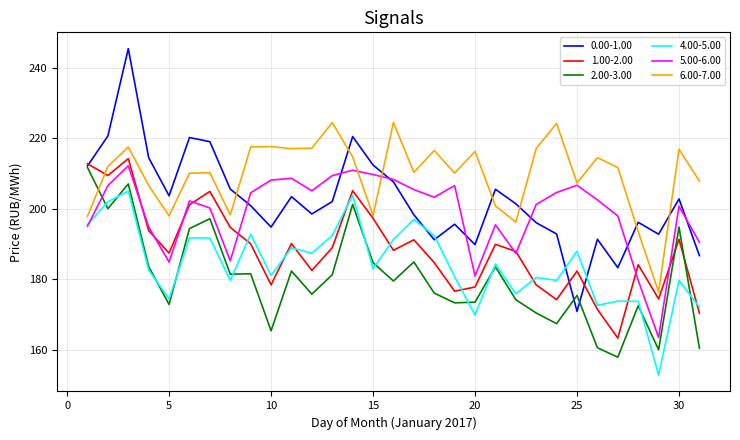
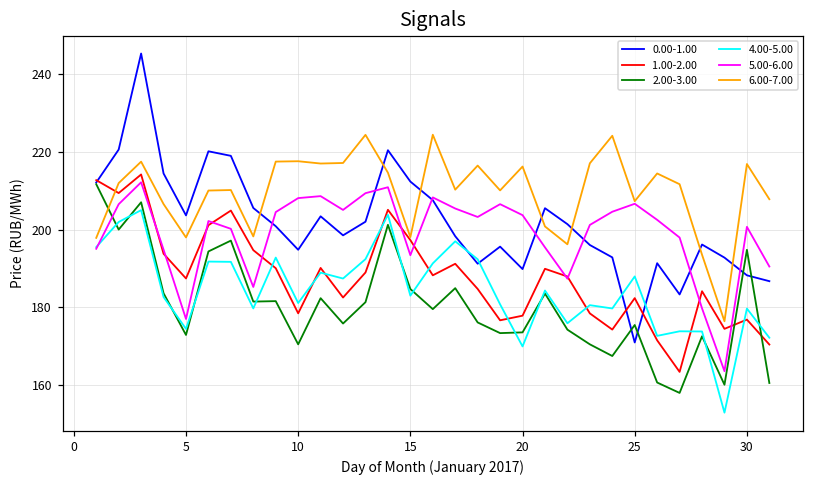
  {
    "0.00-1.00": {
      "5": 204,
      "10": 195,
      "15": 212,
      "20": 190,
      "25": 171,
-     "30": 203
+     "30": 188
    },
    "1.00-2.00": {
      "5": 187,
      "10": 178,
      "15": 197,
      "20": 178,
      "25": 182,
-     "30": 191
+     "30": 177
    },
    "2.00-3.00": {
      "5": 173,
-     "10": 165,
+     "10": 170,
      "15": 185,
      "20": 174,
      "25": 175,
      "30": 195
    },
    "4.00-5.00": {
      "5": 174,
      "10": 181,
      "15": 183,
      "20": 170,
      "25": 188,
      "30": 180
    },
    "5.00-6.00": {
-     "5": 185,
+     "5": 177,
      "10": 208,
-     "15": 210,
-     "20": 181,
+     "15": 193,
+     "20": 204,
      "30": 201
    },
    "6.00-7.00": {
      "5": 198,
      "10": 218,
      "15": 198,
      "20": 216,
      "30": 217
    }
  }
